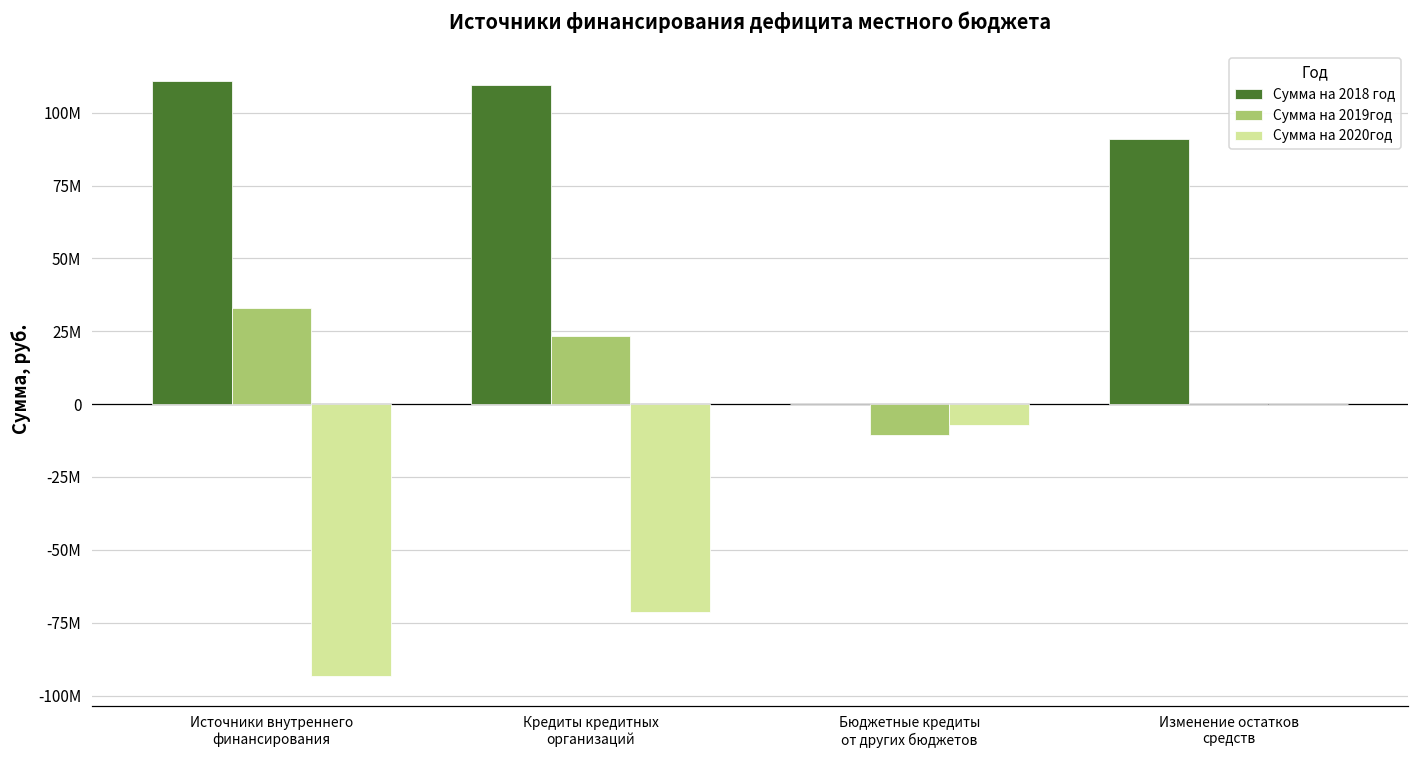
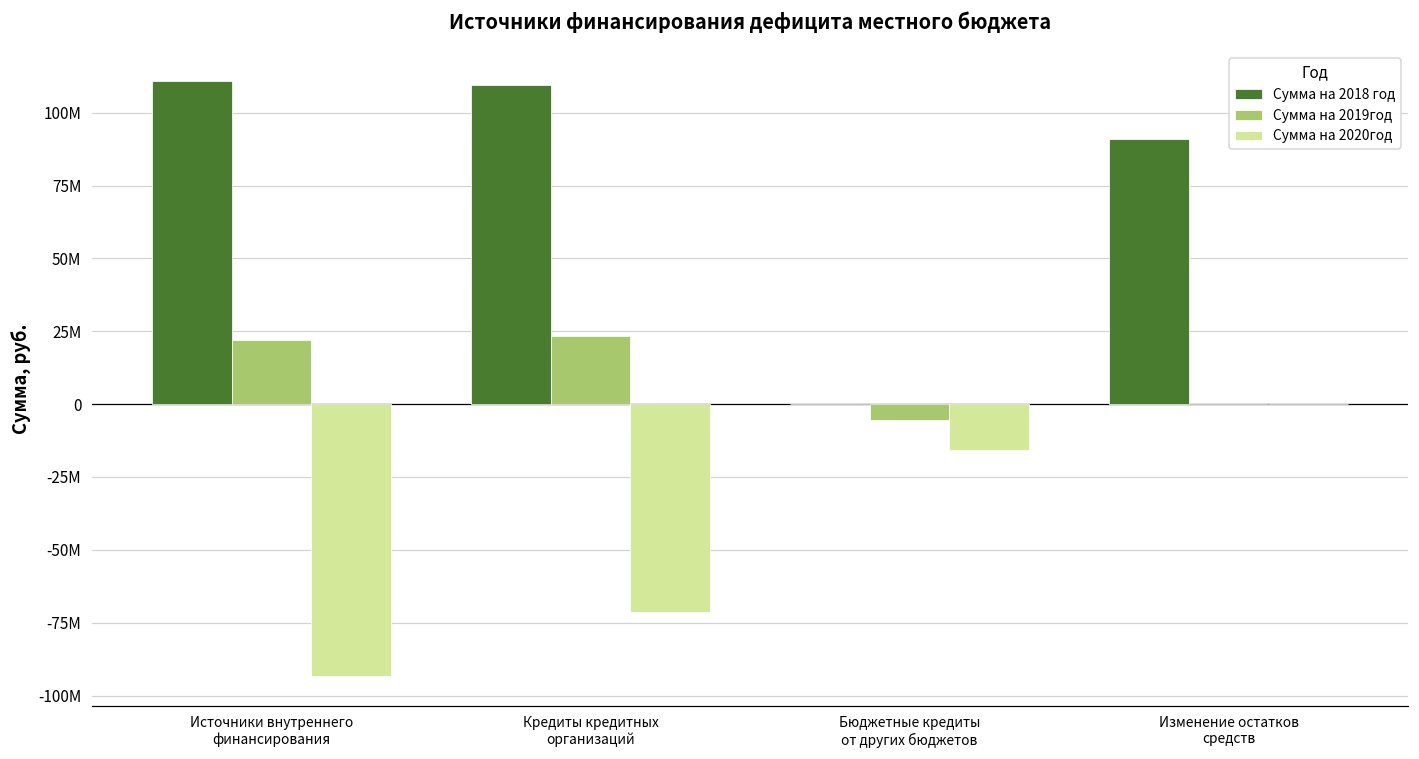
  {
    "Сумма на 2018 год": {
      "Источники внутреннего финансирования": 111000000,
      "Кредиты кредитных организаций": 109000000,
      "Бюджетные кредиты от других бюджетов": 0,
      "Изменение остатков средств": 91000000
    },
    "Сумма на 2019год": {
-     "Источники внутреннего финансирования": 33000000,
+     "Источники внутреннего финансирования": 22000000,
      "Кредиты кредитных организаций": 23000000,
-     "Бюджетные кредиты от других бюджетов": -11000000,
+     "Бюджетные кредиты от других бюджетов": -6000000,
      "Изменение остатков средств": 0
    },
    "Сумма на 2020год": {
      "Источники внутреннего финансирования": -93000000,
      "Кредиты кредитных организаций": -71000000,
-     "Бюджетные кредиты от других бюджетов": -7000000,
+     "Бюджетные кредиты от других бюджетов": -16000000,
      "Изменение остатков средств": 0
    }
  }
